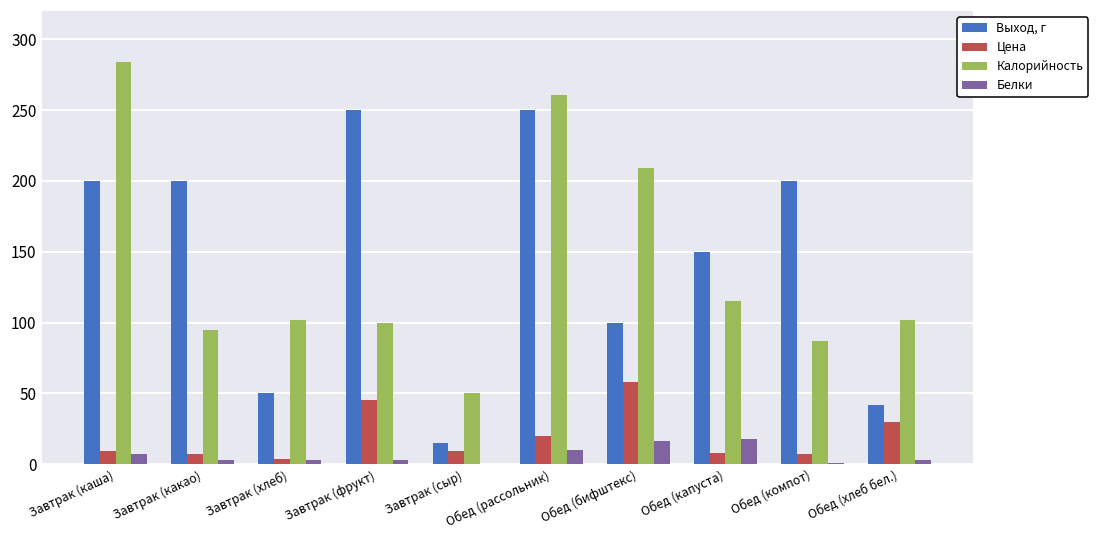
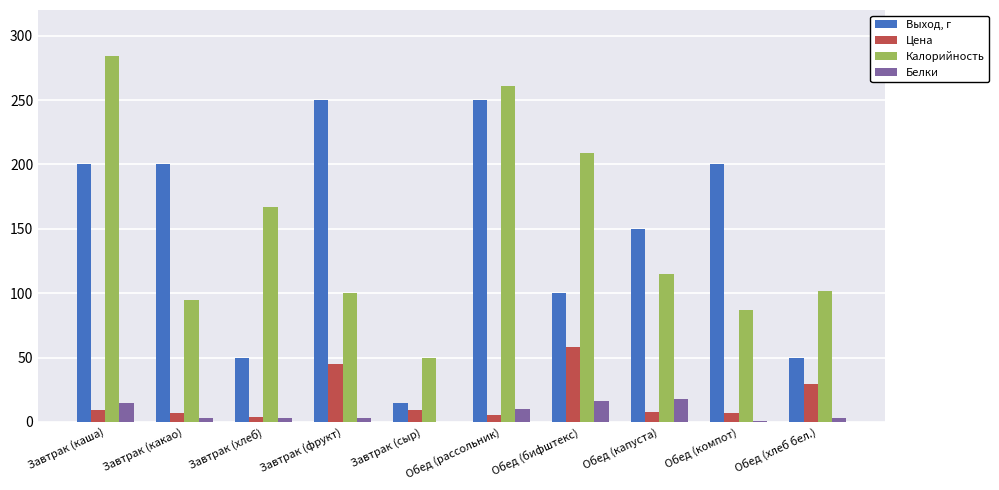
  {
    "Выход, г": {
      "Завтрак (каша)": 200,
      "Завтрак (какао)": 200,
      "Завтрак (хлеб)": 50,
      "Завтрак (фрукт)": 250,
      "Завтрак (сыр)": 15,
      "Обед (рассольник)": 250,
      "Обед (бифштекс)": 100,
      "Обед (капуста)": 150,
      "Обед (компот)": 200,
-     "Обед (хлеб бел.)": 42
+     "Обед (хлеб бел.)": 50
    },
    "Цена": {
      "Завтрак (каша)": 9,
      "Завтрак (какао)": 7,
      "Завтрак (хлеб)": 4,
      "Завтрак (фрукт)": 45,
      "Завтрак (сыр)": 9,
-     "Обед (рассольник)": 20,
+     "Обед (рассольник)": 5,
      "Обед (бифштекс)": 58,
      "Обед (капуста)": 8,
      "Обед (компот)": 7,
      "Обед (хлеб бел.)": 30
    },
    "Калорийность": {
      "Завтрак (каша)": 284,
      "Завтрак (какао)": 95,
-     "Завтрак (хлеб)": 102,
+     "Завтрак (хлеб)": 167,
      "Завтрак (фрукт)": 100,
      "Завтрак (сыр)": 50,
      "Обед (рассольник)": 261,
      "Обед (бифштекс)": 209,
      "Обед (капуста)": 115,
      "Обед (компот)": 87,
      "Обед (хлеб бел.)": 102
    },
    "Белки": {
-     "Завтрак (каша)": 7,
+     "Завтрак (каша)": 15,
      "Завтрак (какао)": 3,
      "Завтрак (хлеб)": 3,
      "Завтрак (фрукт)": 3,
      "Завтрак (сыр)": 0,
      "Обед (рассольник)": 10,
      "Обед (бифштекс)": 16,
      "Обед (капуста)": 18,
      "Обед (хлеб бел.)": 3
    }
  }
